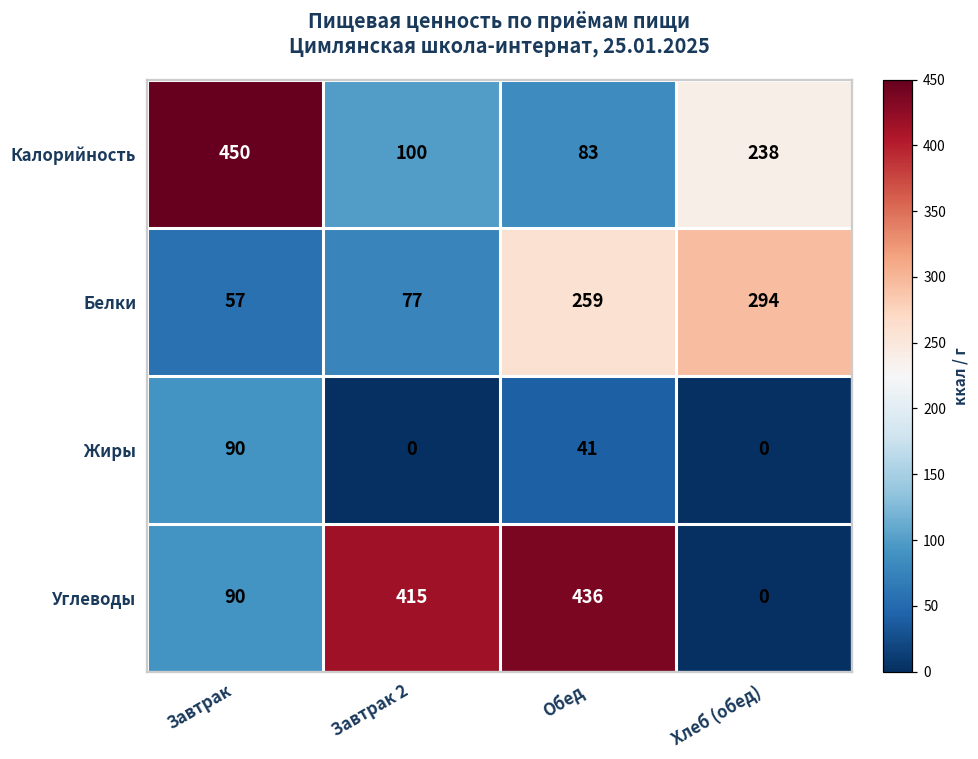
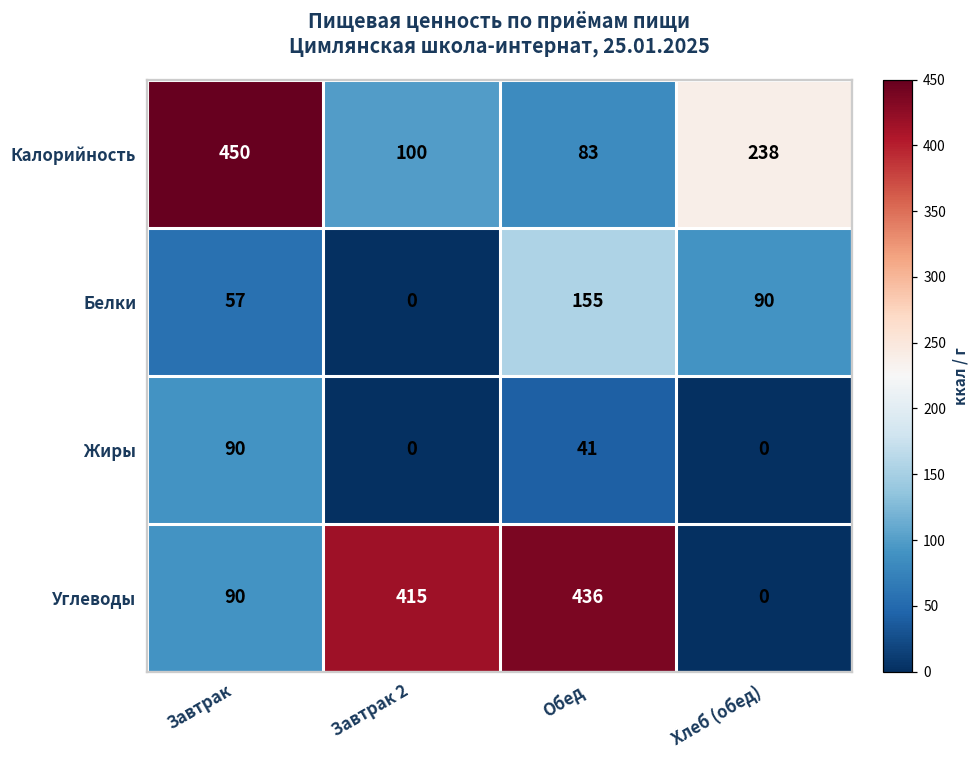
  {
    "Калорийность": {
      "Завтрак": 450,
      "Завтрак 2": 100,
      "Обед": 83,
      "Хлеб (обед)": 238
    },
    "Белки": {
      "Завтрак": 57,
-     "Завтрак 2": 77,
-     "Обед": 259,
-     "Хлеб (обед)": 294
+     "Завтрак 2": 0,
+     "Обед": 155,
+     "Хлеб (обед)": 90
    },
    "Жиры": {
      "Завтрак": 90,
      "Завтрак 2": 0,
      "Обед": 41,
      "Хлеб (обед)": 0
    },
    "Углеводы": {
      "Завтрак": 90,
      "Завтрак 2": 415,
      "Обед": 436,
      "Хлеб (обед)": 0
    }
  }
